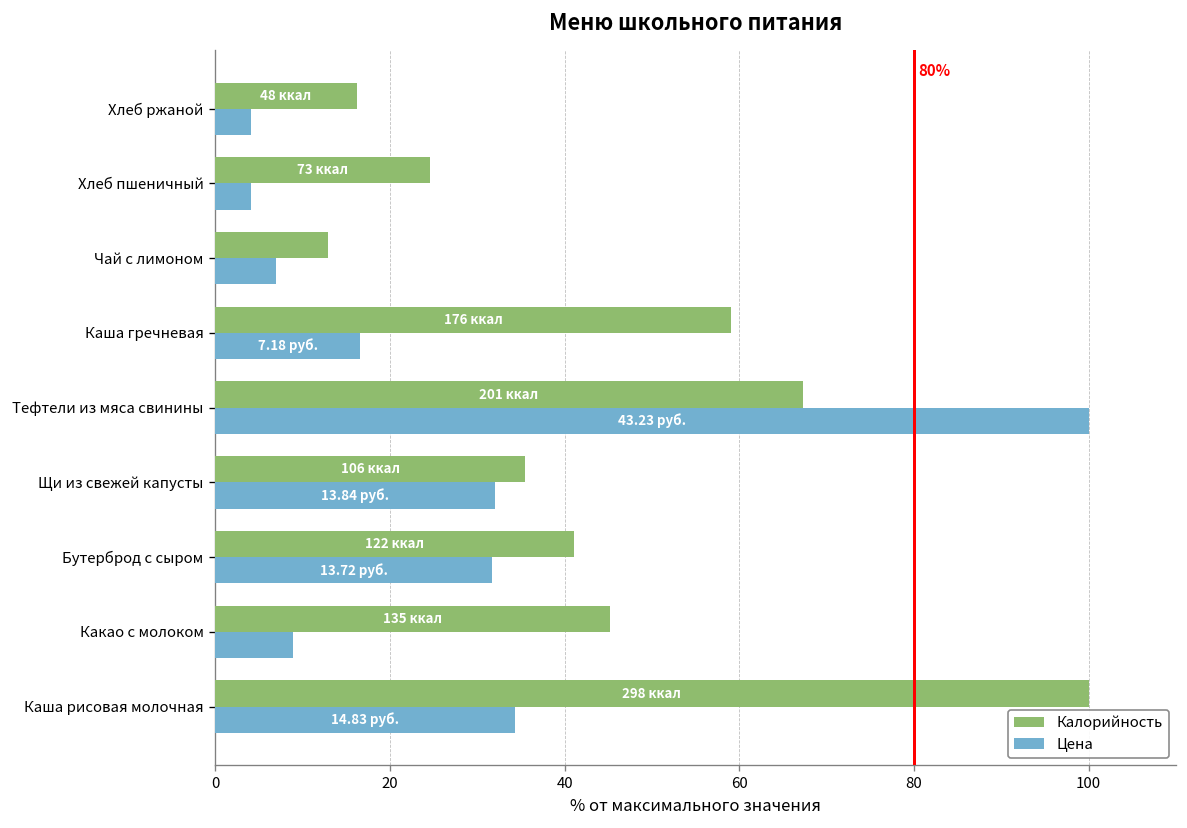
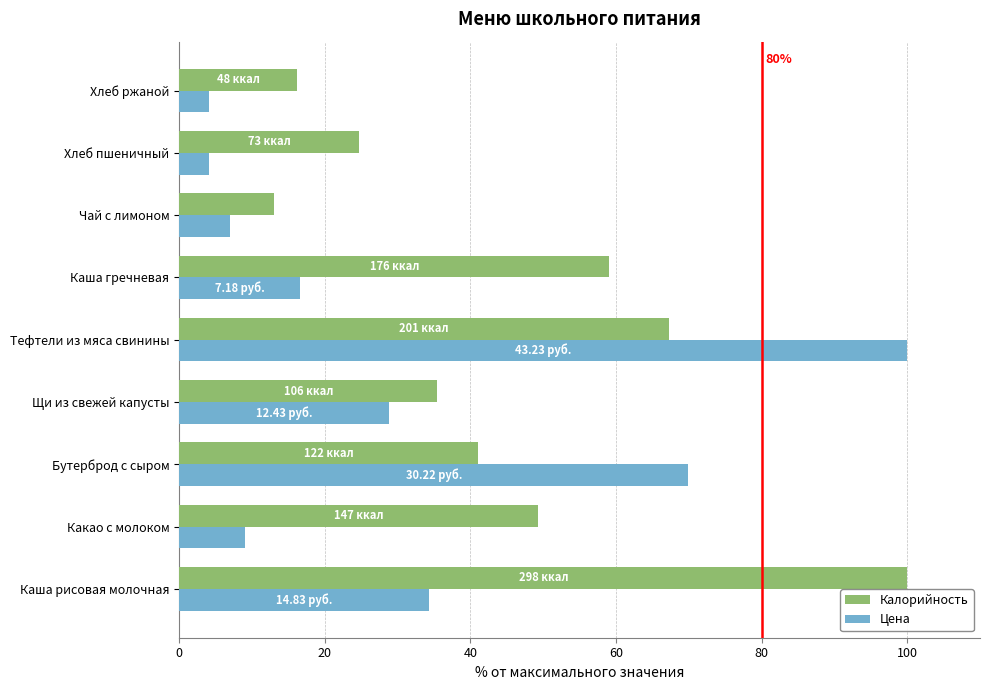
  {
    "Калорийность": {
-     "Какао с молоком": 135
+     "Какао с молоком": 147
    },
    "Цена": {
-     "Щи из свежей капусты": 13.84,
-     "Бутерброд с сыром": 13.72
+     "Щи из свежей капусты": 12.43,
+     "Бутерброд с сыром": 30.22
    }
  }
